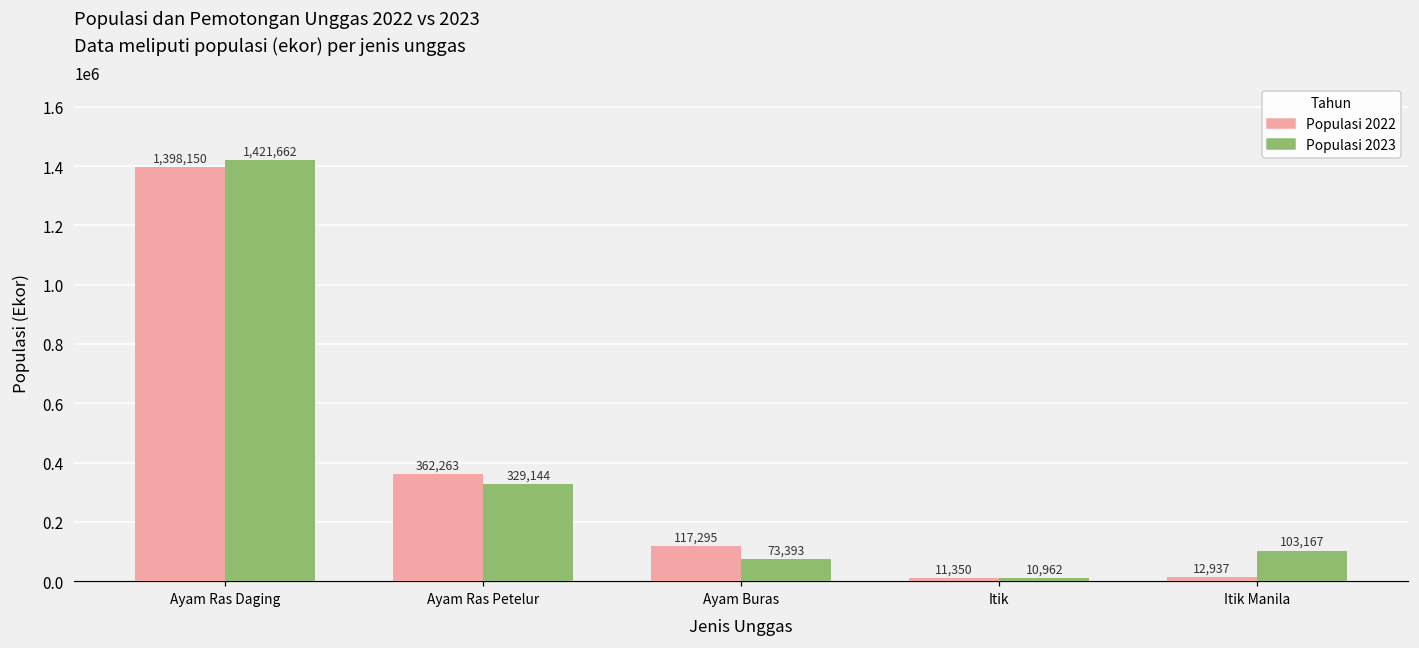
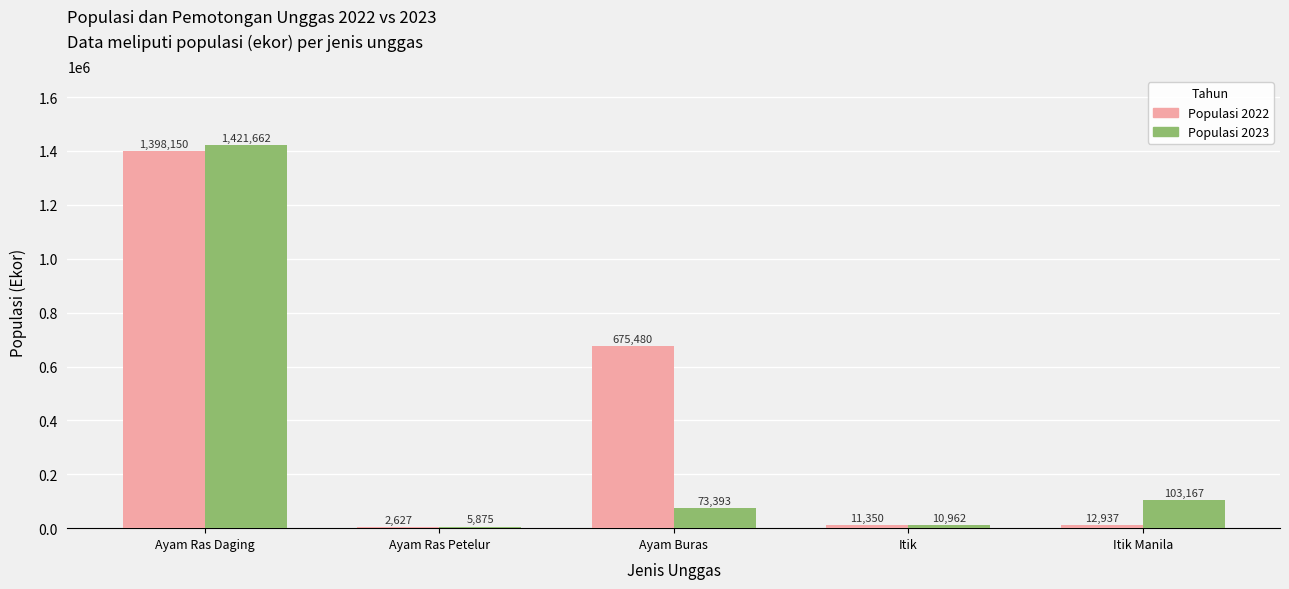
  {
    "Populasi 2022": {
      "Ayam Ras Daging": "1,398,150",
-     "Ayam Ras Petelur": "362,263",
-     "Ayam Buras": "117,295",
+     "Ayam Ras Petelur": "2,627",
+     "Ayam Buras": "675,480",
      "Itik": "11,350",
      "Itik Manila": "12,937"
    },
    "Populasi 2023": {
      "Ayam Ras Daging": "1,421,662",
-     "Ayam Ras Petelur": "329,144",
+     "Ayam Ras Petelur": "5,875",
      "Ayam Buras": "73,393",
      "Itik": "10,962",
      "Itik Manila": "103,167"
    }
  }
